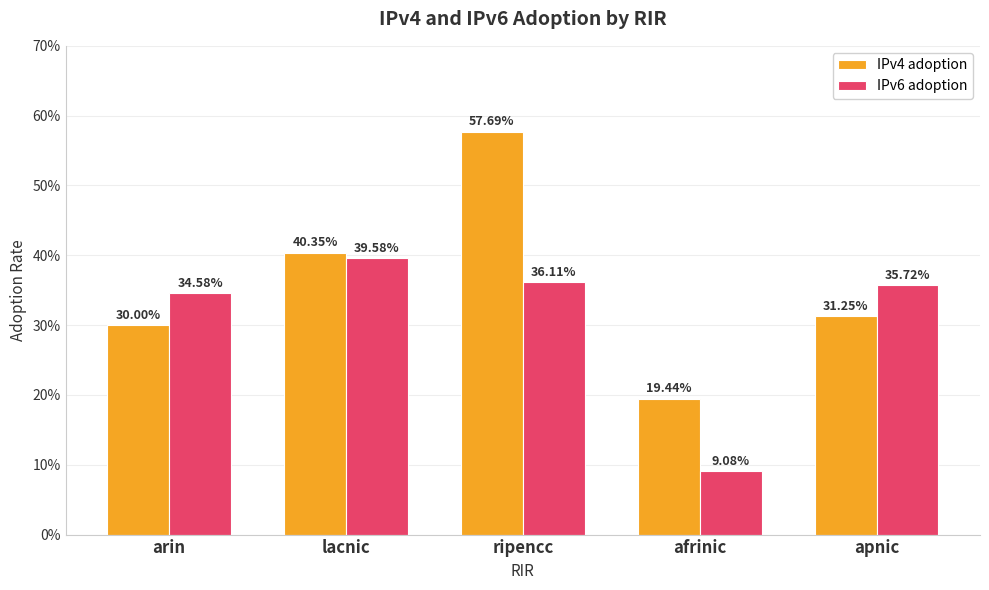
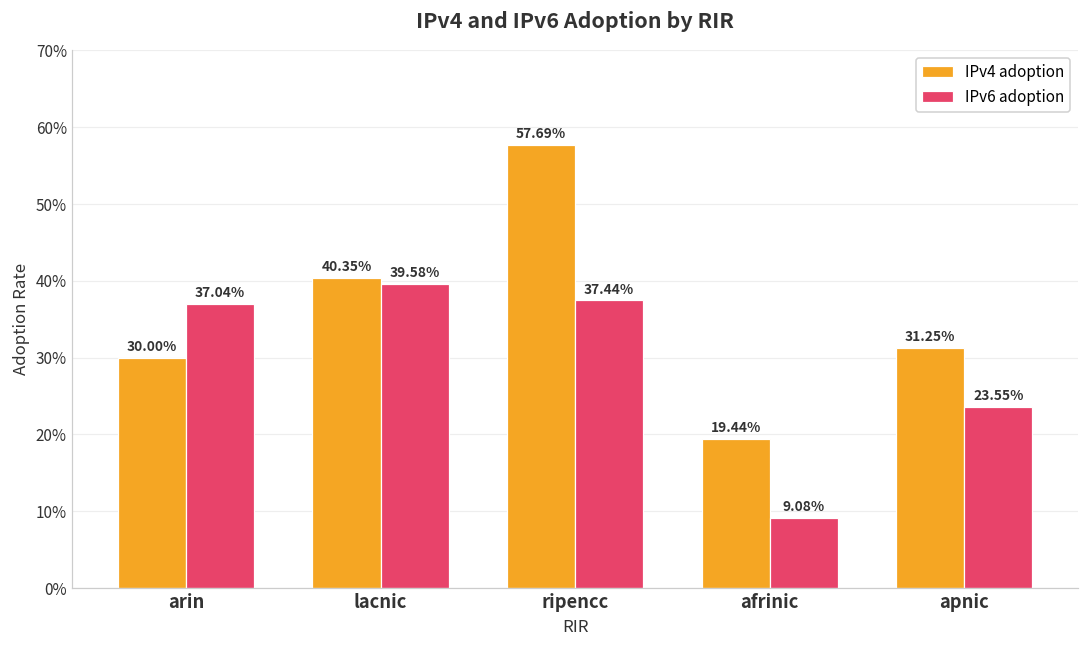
  {
    "IPv4 adoption": {
      "arin": "30.00%",
      "lacnic": "40.35%",
      "ripencc": "57.69%",
      "afrinic": "19.44%",
      "apnic": "31.25%"
    },
    "IPv6 adoption": {
-     "arin": "34.58%",
+     "arin": "37.04%",
      "lacnic": "39.58%",
-     "ripencc": "36.11%",
+     "ripencc": "37.44%",
      "afrinic": "9.08%",
-     "apnic": "35.72%"
+     "apnic": "23.55%"
    }
  }
